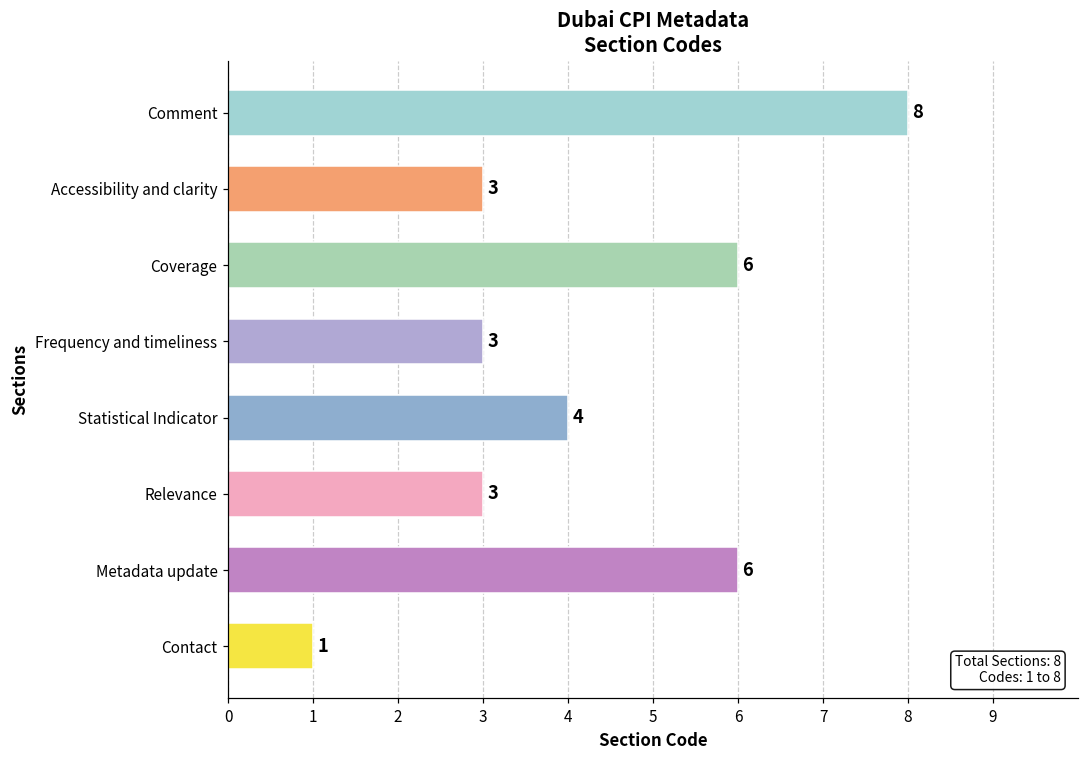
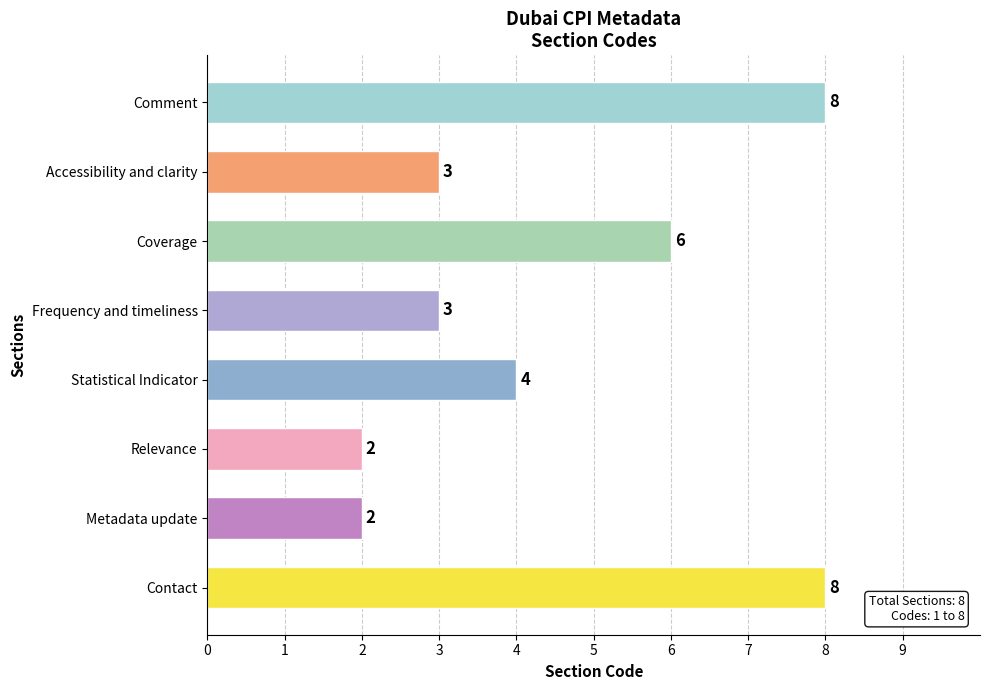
  {
    "Comment": 8,
    "Accessibility and clarity": 3,
    "Coverage": 6,
    "Frequency and timeliness": 3,
    "Statistical Indicator": 4,
-   "Relevance": 3,
-   "Metadata update": 6,
-   "Contact": 1
+   "Relevance": 2,
+   "Metadata update": 2,
+   "Contact": 8
  }
